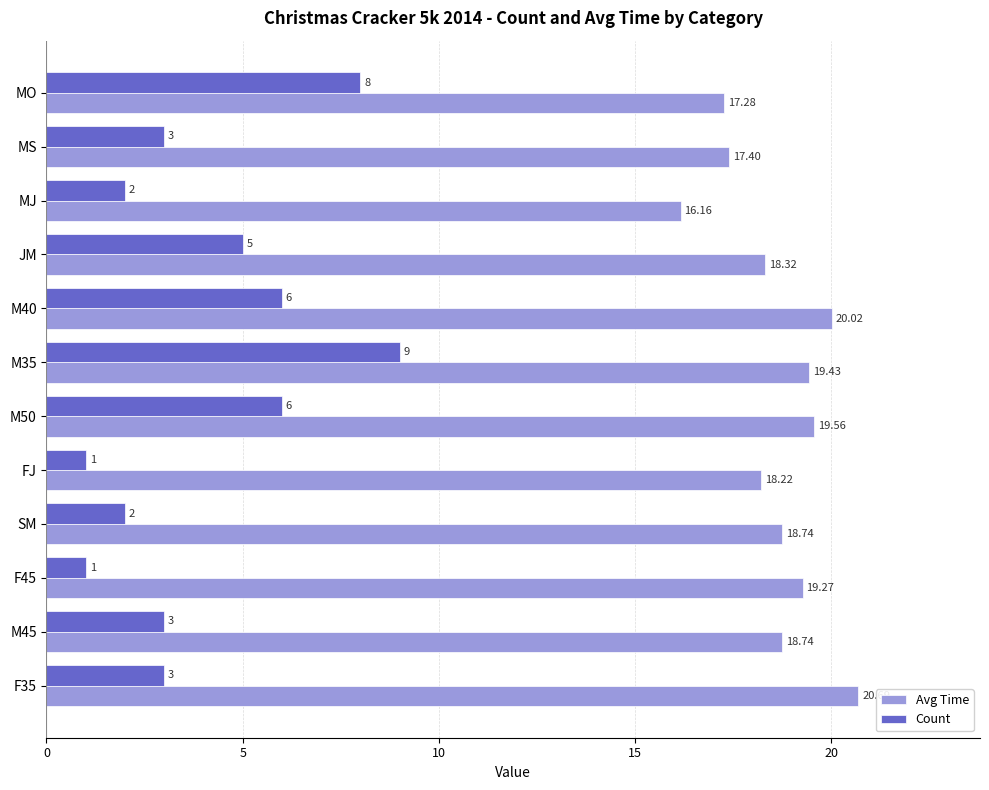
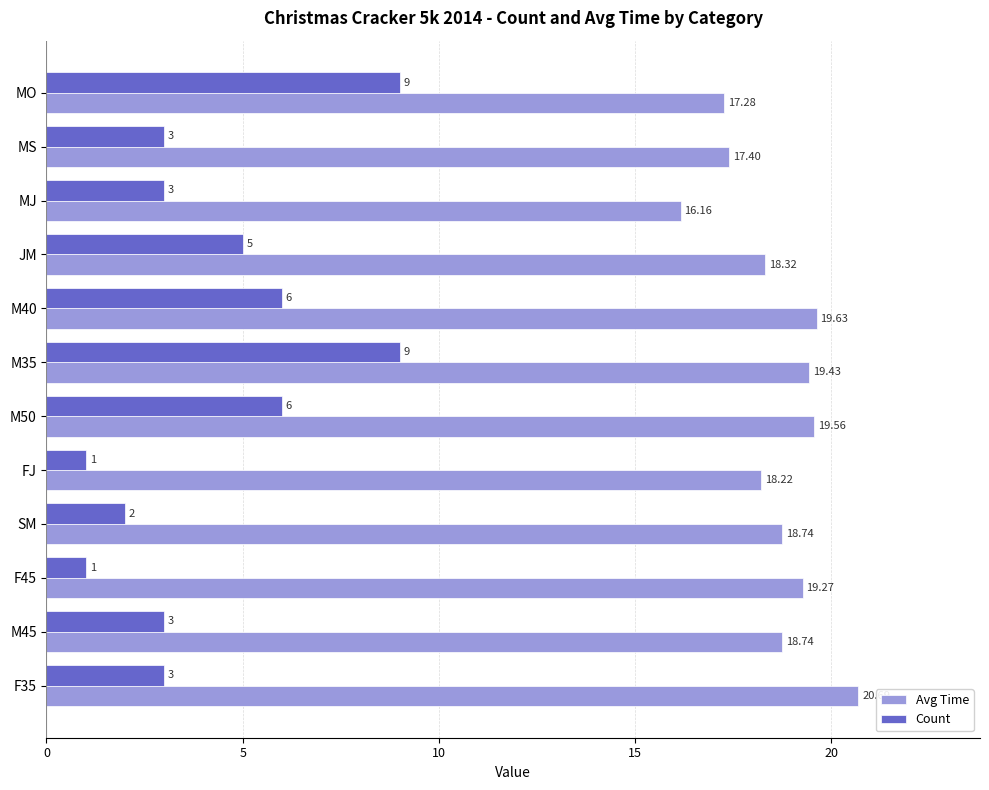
  {
    "Avg Time": {
      "MO": 17.28,
      "MS": 17.40,
      "MJ": 16.16,
      "JM": 18.32,
-     "M40": 20.02,
+     "M40": 19.63,
      "M35": 19.43,
      "M50": 19.56,
      "FJ": 18.22,
      "SM": 18.74,
      "F45": 19.27,
      "M45": 18.74
    },
    "Count": {
-     "MO": 8,
+     "MO": 9,
      "MS": 3,
-     "MJ": 2,
+     "MJ": 3,
      "JM": 5,
      "M40": 6,
      "M35": 9,
      "M50": 6,
      "FJ": 1,
      "SM": 2,
      "F45": 1,
      "M45": 3,
      "F35": 3
    }
  }
